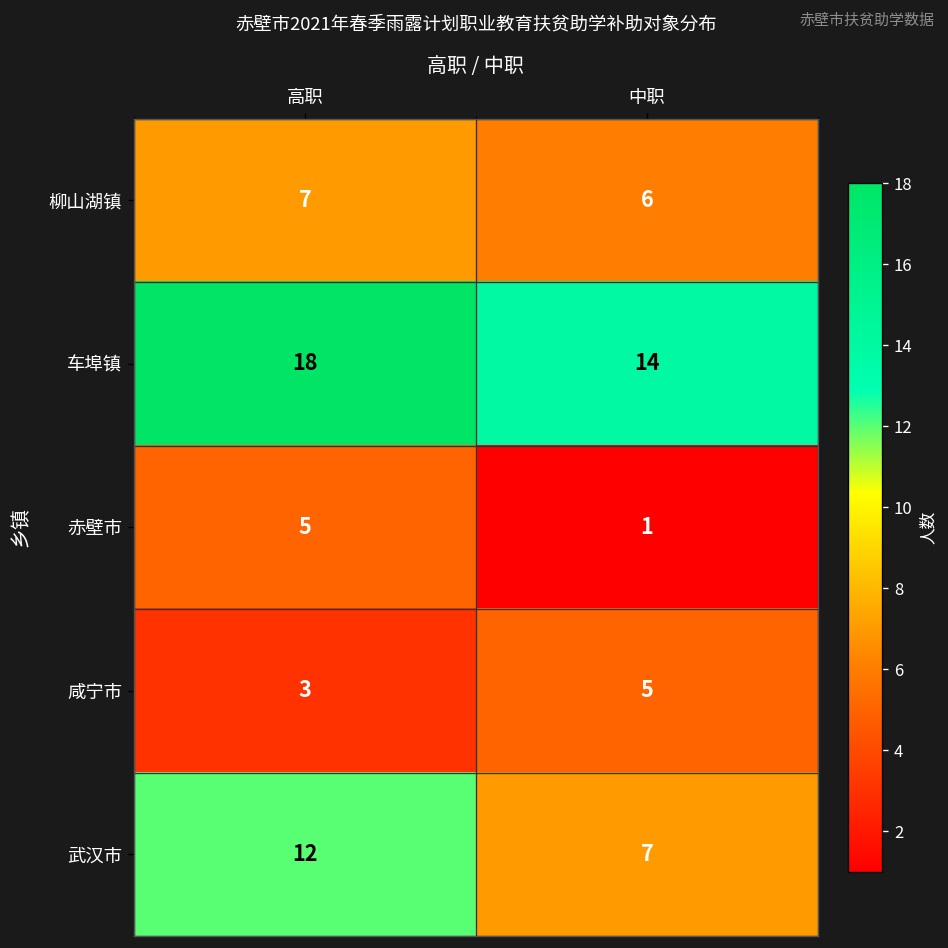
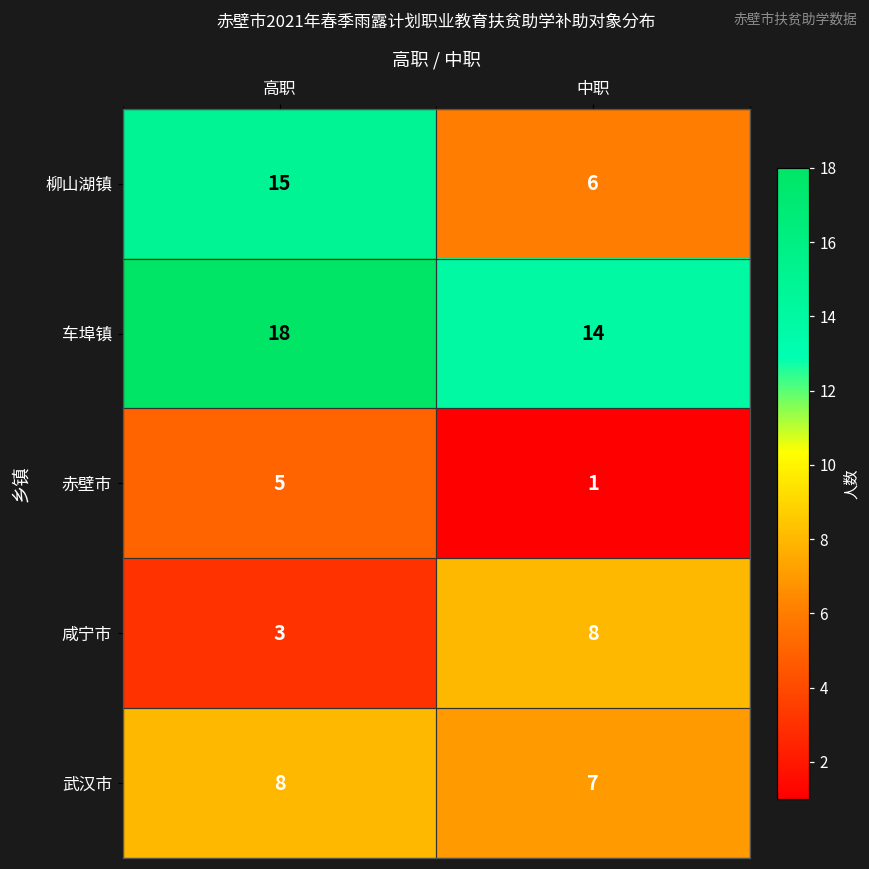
  {
    "柳山湖镇": {
-     "高职": 7,
+     "高职": 15,
      "中职": 6
    },
    "车埠镇": {
      "高职": 18,
      "中职": 14
    },
    "赤壁市": {
      "高职": 5,
      "中职": 1
    },
    "咸宁市": {
      "高职": 3,
-     "中职": 5
+     "中职": 8
    },
    "武汉市": {
-     "高职": 12,
+     "高职": 8,
      "中职": 7
    }
  }
